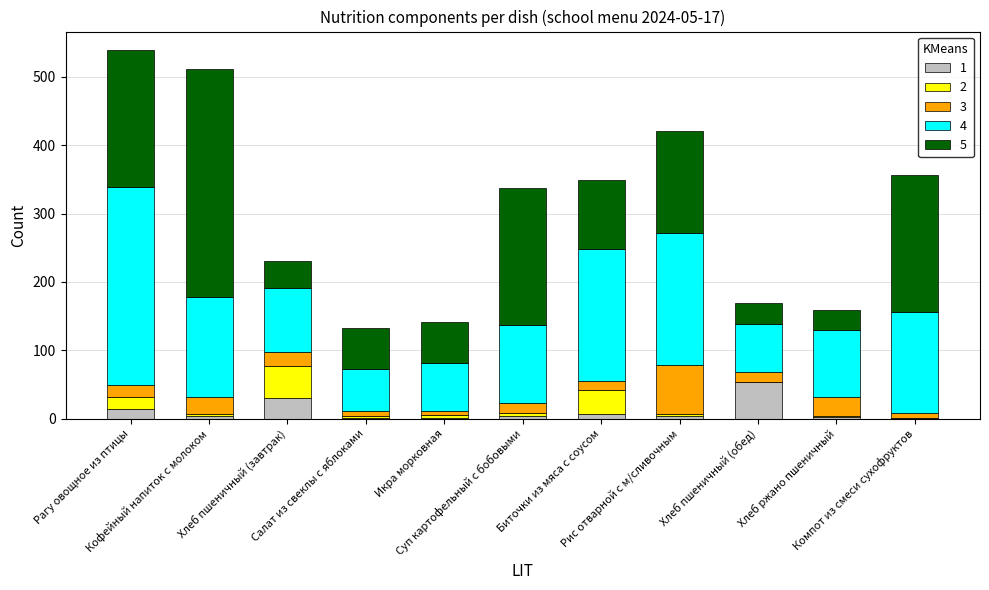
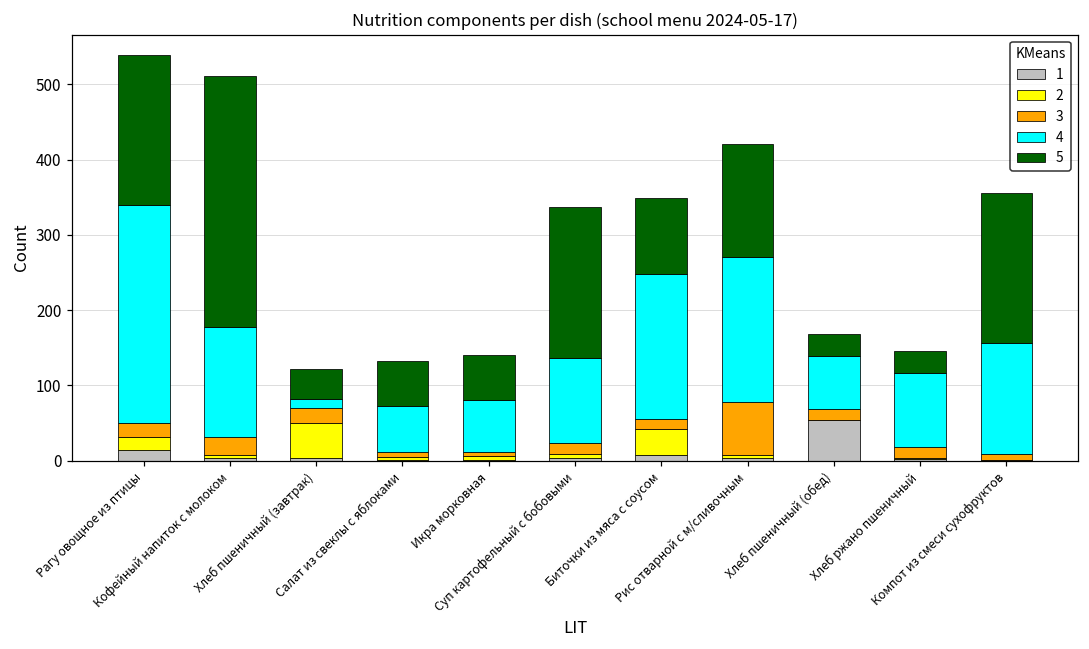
  {
    "1": {
      "Рагу овощное из птицы": 10,
      "Кофейный напиток с молоком": 0,
-     "Хлеб пшеничный (завтрак)": 30,
+     "Хлеб пшеничный (завтрак)": 0,
      "Суп картофельный с бобовыми": 0,
      "Биточки из мяса с соусом": 10,
      "Хлеб пшеничный (обед)": 50
    },
    "2": {
      "Рагу овощное из птицы": 20,
      "Хлеб пшеничный (завтрак)": 50,
      "Салат из свеклы с яблоками": 0,
      "Икра морковная": 0,
      "Суп картофельный с бобовыми": 0,
      "Биточки из мяса с соусом": 40,
      "Рис отварной с м/сливочным": 0,
      "Компот из смеси сухофруктов": 0
    },
    "3": {
      "Рагу овощное из птицы": 20,
      "Кофейный напиток с молоком": 20,
      "Хлеб пшеничный (завтрак)": 20,
      "Салат из свеклы с яблоками": 10,
      "Икра морковная": 10,
      "Суп картофельный с бобовыми": 10,
      "Биточки из мяса с соусом": 10,
      "Рис отварной с м/сливочным": 70,
      "Хлеб пшеничный (обед)": 10,
-     "Хлеб ржано пшеничный": 30,
+     "Хлеб ржано пшеничный": 10,
      "Компот из смеси сухофруктов": 10
    },
    "4": {
      "Рагу овощное из птицы": 290,
      "Кофейный напиток с молоком": 150,
-     "Хлеб пшеничный (завтрак)": 90,
+     "Хлеб пшеничный (завтрак)": 10,
      "Салат из свеклы с яблоками": 60,
      "Икра морковная": 70,
      "Суп картофельный с бобовыми": 110,
      "Биточки из мяса с соусом": 190,
      "Рис отварной с м/сливочным": 190,
      "Хлеб пшеничный (обед)": 70,
      "Хлеб ржано пшеничный": 100,
      "Компот из смеси сухофруктов": 150
    },
    "5": {
      "Рагу овощное из птицы": 200,
      "Кофейный напиток с молоком": 330,
      "Хлеб пшеничный (завтрак)": 40,
      "Салат из свеклы с яблоками": 60,
      "Икра морковная": 60,
      "Суп картофельный с бобовыми": 200,
      "Биточки из мяса с соусом": 100,
      "Рис отварной с м/сливочным": 150,
      "Хлеб пшеничный (обед)": 30,
      "Хлеб ржано пшеничный": 30,
      "Компот из смеси сухофруктов": 200
    }
  }
